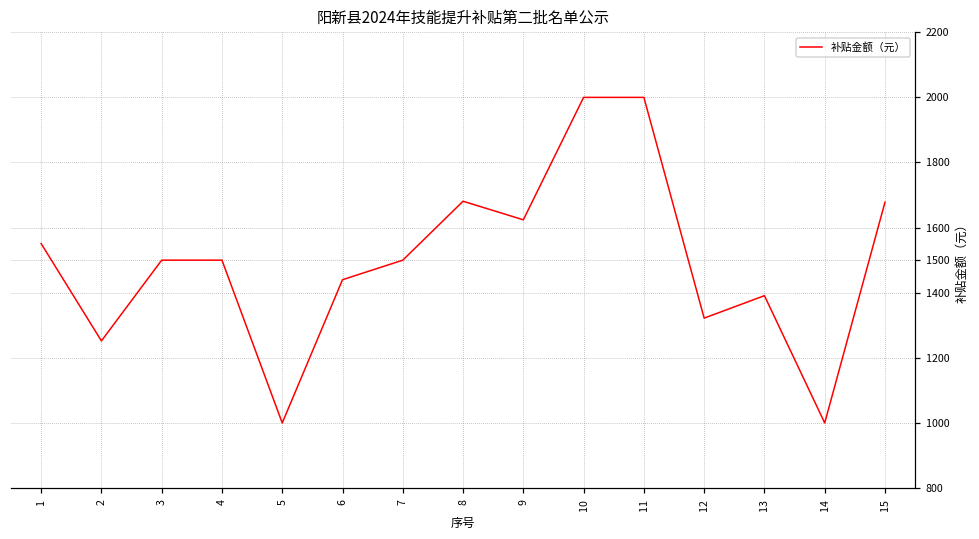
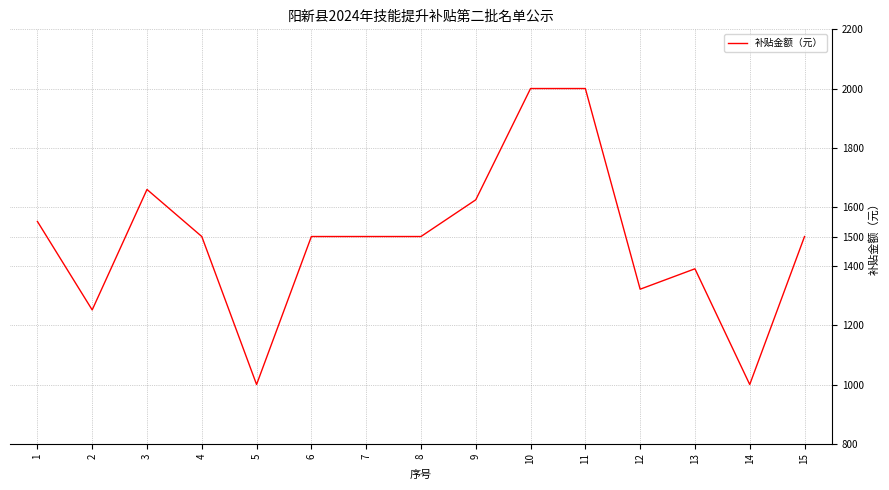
  {
    "1": 1550,
    "2": 1250,
-   "3": 1500,
+   "3": 1660,
    "4": 1500,
    "5": 1000,
-   "6": 1440,
+   "6": 1500,
    "7": 1500,
-   "8": 1680,
+   "8": 1500,
    "9": 1620,
    "10": 2000,
    "11": 2000,
    "12": 1320,
    "13": 1390,
    "14": 1000,
-   "15": 1680
+   "15": 1500
  }
